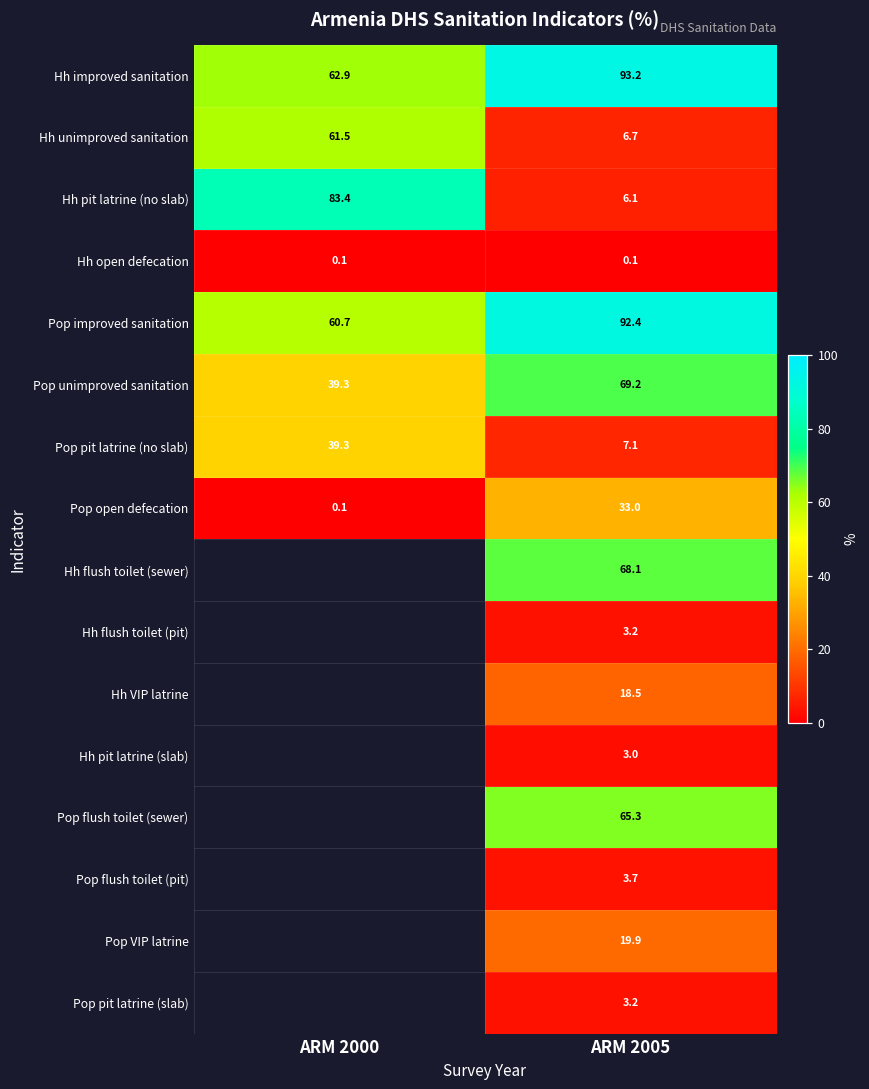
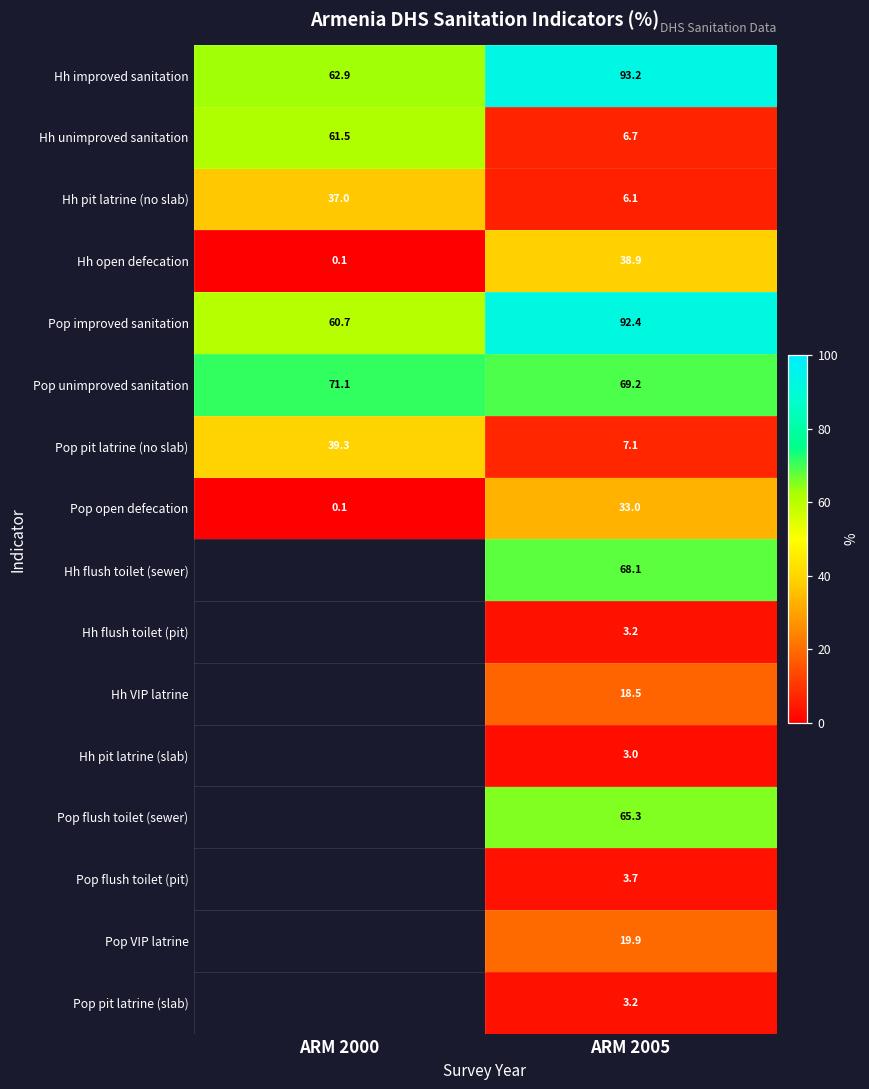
  {
    "Hh improved sanitation": {
      "ARM 2000": 62.9,
      "ARM 2005": 93.2
    },
    "Hh unimproved sanitation": {
      "ARM 2000": 61.5,
      "ARM 2005": 6.7
    },
    "Hh pit latrine (no slab)": {
-     "ARM 2000": 83.4,
+     "ARM 2000": 37.0,
      "ARM 2005": 6.1
    },
    "Hh open defecation": {
      "ARM 2000": 0.1,
-     "ARM 2005": 0.1
+     "ARM 2005": 38.9
    },
    "Pop improved sanitation": {
      "ARM 2000": 60.7,
      "ARM 2005": 92.4
    },
    "Pop unimproved sanitation": {
-     "ARM 2000": 39.3,
+     "ARM 2000": 71.1,
      "ARM 2005": 69.2
    },
    "Pop pit latrine (no slab)": {
      "ARM 2000": 39.3,
      "ARM 2005": 7.1
    },
    "Pop open defecation": {
      "ARM 2000": 0.1,
      "ARM 2005": 33.0
    },
    "Hh flush toilet (sewer)": {
      "ARM 2005": 68.1
    },
    "Hh flush toilet (pit)": {
      "ARM 2005": 3.2
    },
    "Hh VIP latrine": {
      "ARM 2005": 18.5
    },
    "Hh pit latrine (slab)": {
      "ARM 2005": 3.0
    },
    "Pop flush toilet (sewer)": {
      "ARM 2005": 65.3
    },
    "Pop flush toilet (pit)": {
      "ARM 2005": 3.7
    },
    "Pop VIP latrine": {
      "ARM 2005": 19.9
    },
    "Pop pit latrine (slab)": {
      "ARM 2005": 3.2
    }
  }
